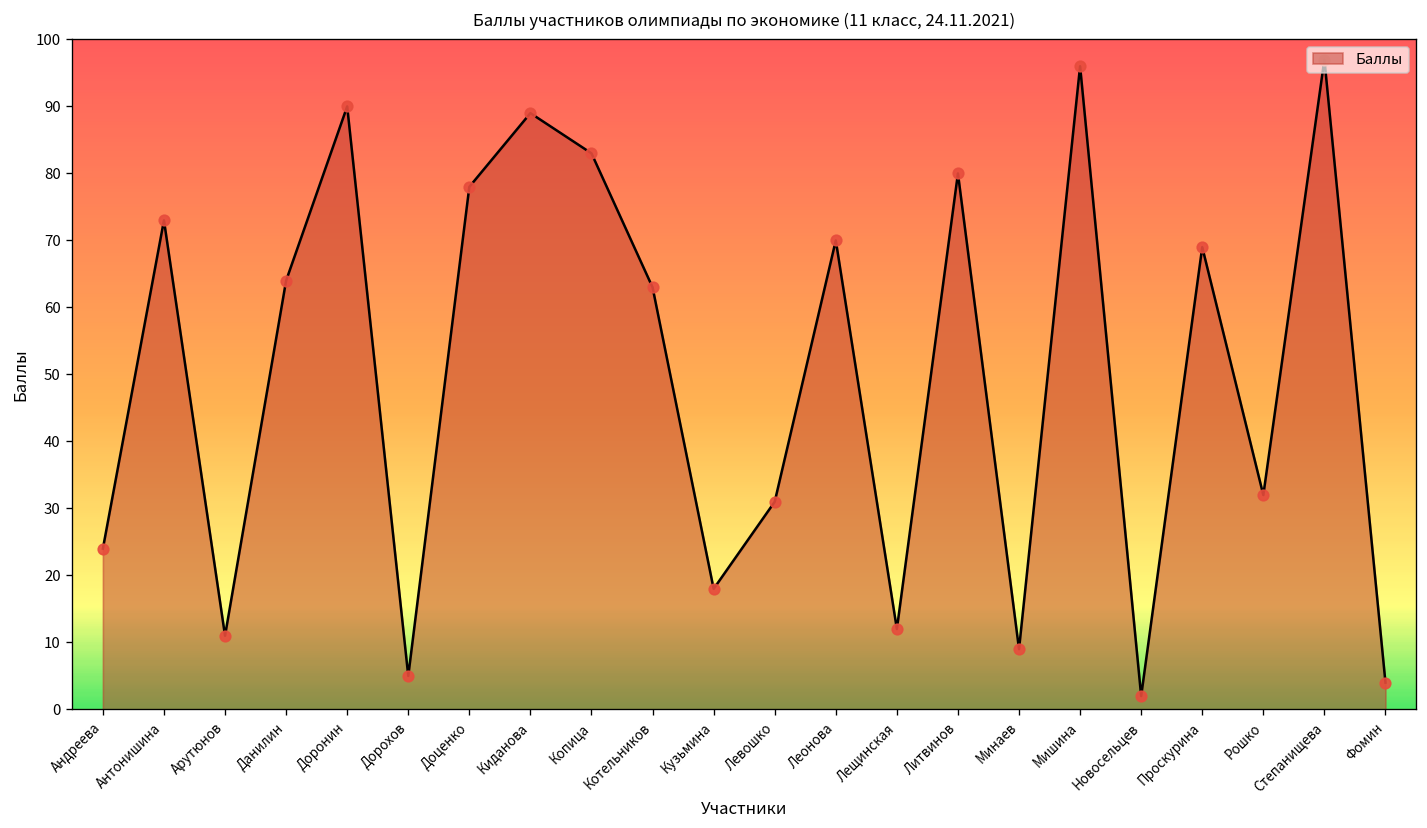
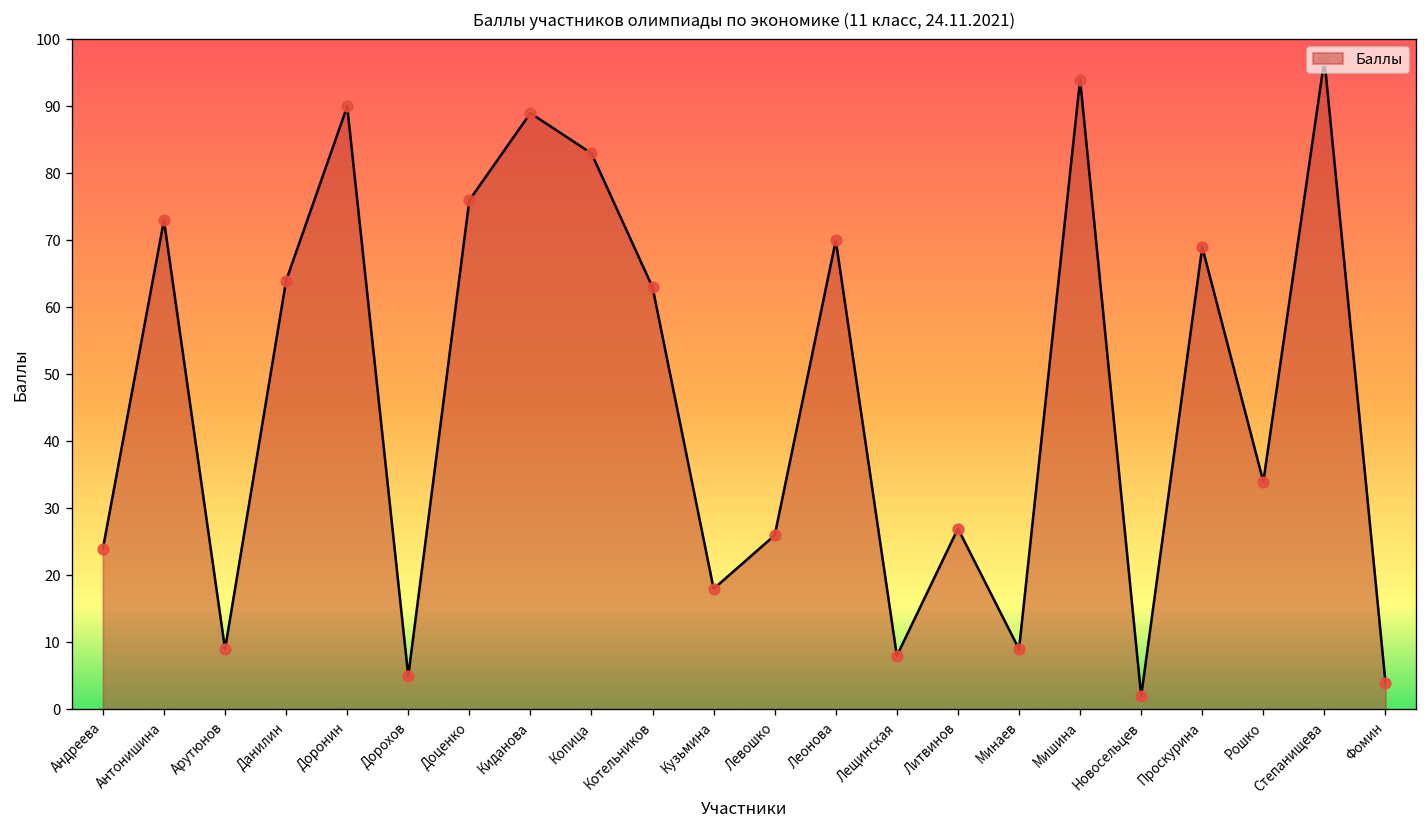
  {
    "Андреева": 24,
    "Антонишина": 73,
-   "Арутюнов": 11,
+   "Арутюнов": 9,
    "Данилин": 64,
    "Доронин": 90,
    "Дорохов": 5,
-   "Доценко": 78,
+   "Доценко": 76,
    "Киданова": 89,
    "Копица": 83,
    "Котельников": 63,
    "Кузьмина": 18,
-   "Левошко": 31,
+   "Левошко": 26,
    "Леонова": 70,
-   "Лещинская": 12,
-   "Литвинов": 80,
+   "Лещинская": 8,
+   "Литвинов": 27,
    "Минаев": 9,
-   "Мишина": 96,
+   "Мишина": 94,
    "Новосельцев": 2,
    "Проскурина": 69,
-   "Рошко": 32,
+   "Рошко": 34,
    "Фомин": 4
  }
